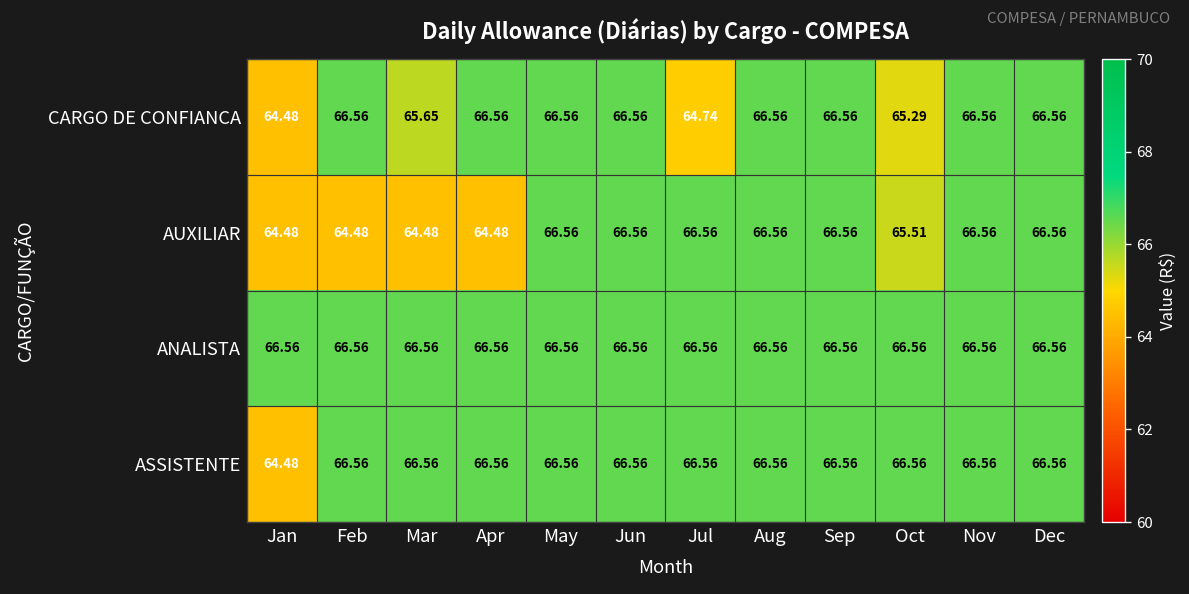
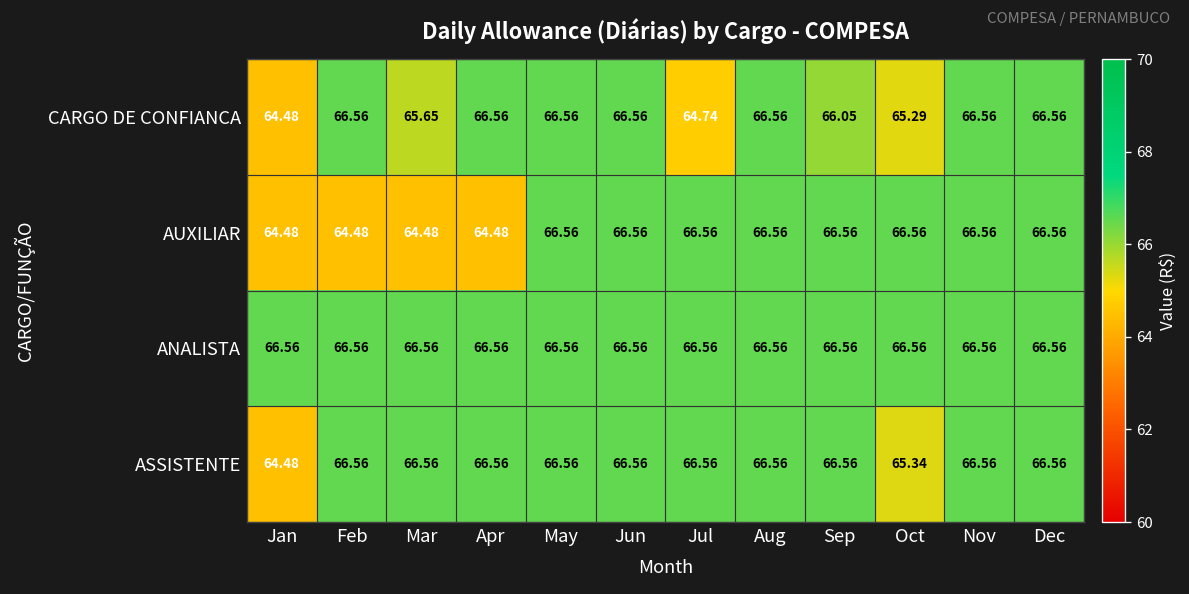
  {
    "CARGO DE CONFIANCA": {
      "Jan": 64.48,
      "Feb": 66.56,
      "Mar": 65.65,
      "Apr": 66.56,
      "May": 66.56,
      "Jun": 66.56,
      "Jul": 64.74,
      "Aug": 66.56,
-     "Sep": 66.56,
+     "Sep": 66.05,
      "Oct": 65.29,
      "Nov": 66.56,
      "Dec": 66.56
    },
    "AUXILIAR": {
      "Jan": 64.48,
      "Feb": 64.48,
      "Mar": 64.48,
      "Apr": 64.48,
      "May": 66.56,
      "Jun": 66.56,
      "Jul": 66.56,
      "Aug": 66.56,
      "Sep": 66.56,
-     "Oct": 65.51,
+     "Oct": 66.56,
      "Nov": 66.56,
      "Dec": 66.56
    },
    "ANALISTA": {
      "Jan": 66.56,
      "Feb": 66.56,
      "Mar": 66.56,
      "Apr": 66.56,
      "May": 66.56,
      "Jun": 66.56,
      "Jul": 66.56,
      "Aug": 66.56,
      "Sep": 66.56,
      "Oct": 66.56,
      "Nov": 66.56,
      "Dec": 66.56
    },
    "ASSISTENTE": {
      "Jan": 64.48,
      "Feb": 66.56,
      "Mar": 66.56,
      "Apr": 66.56,
      "May": 66.56,
      "Jun": 66.56,
      "Jul": 66.56,
      "Aug": 66.56,
      "Sep": 66.56,
-     "Oct": 66.56,
+     "Oct": 65.34,
      "Nov": 66.56,
      "Dec": 66.56
    }
  }
